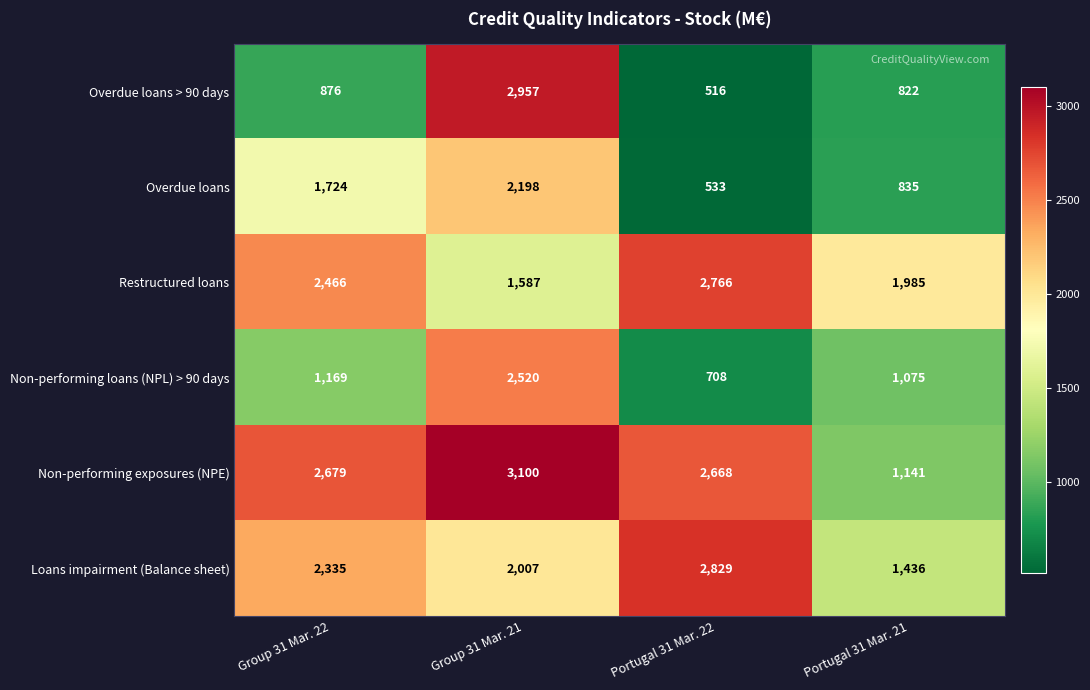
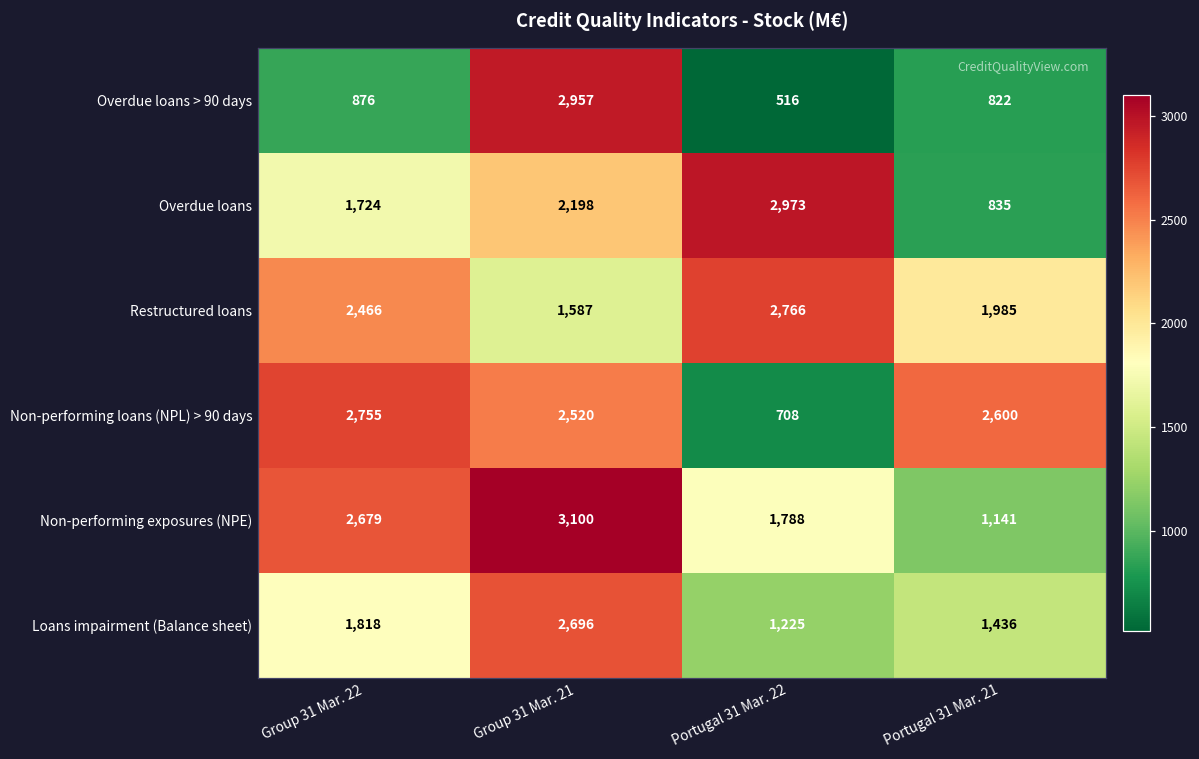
  {
    "Overdue loans > 90 days": {
      "Group 31 Mar. 22": "876",
      "Group 31 Mar. 21": "2,957",
      "Portugal 31 Mar. 22": "516"
    },
    "Overdue loans": {
      "Group 31 Mar. 22": "1,724",
      "Group 31 Mar. 21": "2,198",
-     "Portugal 31 Mar. 22": "533",
+     "Portugal 31 Mar. 22": "2,973",
      "Portugal 31 Mar. 21": "835"
    },
    "Restructured loans": {
      "Group 31 Mar. 22": "2,466",
      "Group 31 Mar. 21": "1,587",
      "Portugal 31 Mar. 22": "2,766",
      "Portugal 31 Mar. 21": "1,985"
    },
    "Non-performing loans (NPL) > 90 days": {
-     "Group 31 Mar. 22": "1,169",
+     "Group 31 Mar. 22": "2,755",
      "Group 31 Mar. 21": "2,520",
      "Portugal 31 Mar. 22": "708",
-     "Portugal 31 Mar. 21": "1,075"
+     "Portugal 31 Mar. 21": "2,600"
    },
    "Non-performing exposures (NPE)": {
      "Group 31 Mar. 22": "2,679",
      "Group 31 Mar. 21": "3,100",
-     "Portugal 31 Mar. 22": "2,668",
+     "Portugal 31 Mar. 22": "1,788",
      "Portugal 31 Mar. 21": "1,141"
    },
    "Loans impairment (Balance sheet)": {
-     "Group 31 Mar. 22": "2,335",
-     "Group 31 Mar. 21": "2,007",
-     "Portugal 31 Mar. 22": "2,829",
+     "Group 31 Mar. 22": "1,818",
+     "Group 31 Mar. 21": "2,696",
+     "Portugal 31 Mar. 22": "1,225",
      "Portugal 31 Mar. 21": "1,436"
    }
  }
